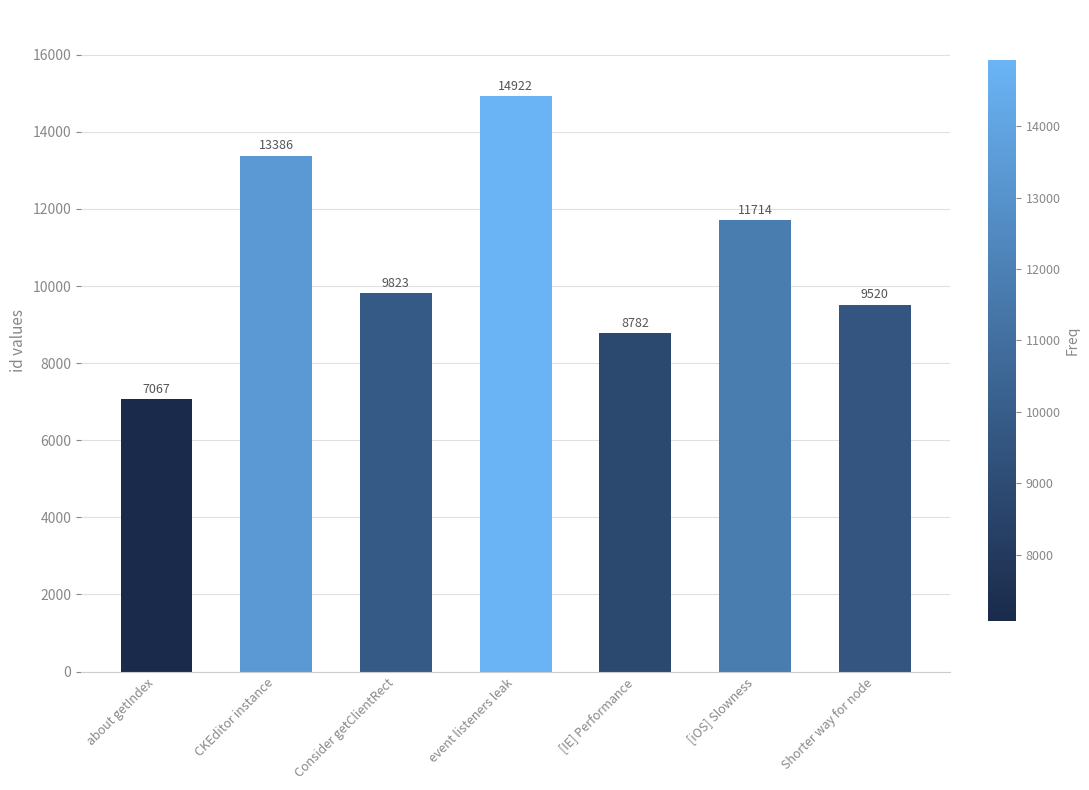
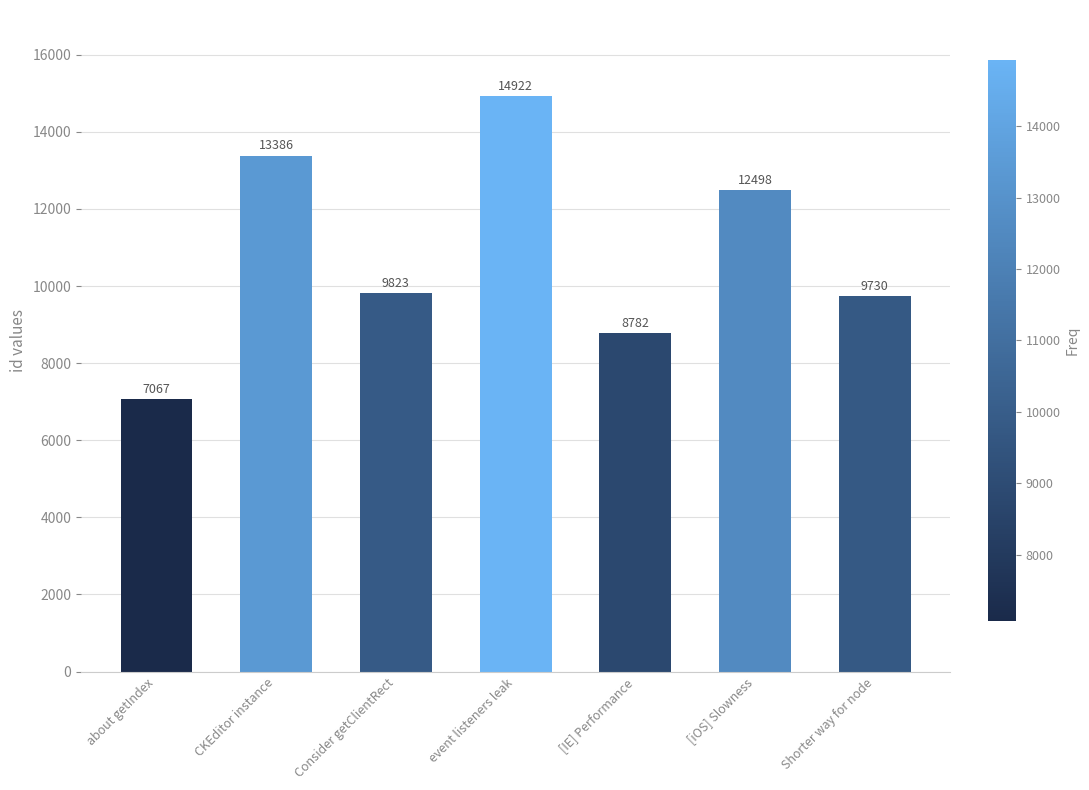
  {
    "about getIndex": 7067,
    "CKEditor instance": 13386,
    "Consider getClientRect": 9823,
    "event listeners leak": 14922,
    "[IE] Performance": 8782,
-   "[iOS] Slowness": 11714,
-   "Shorter way for node": 9520
+   "[iOS] Slowness": 12498,
+   "Shorter way for node": 9730
  }
